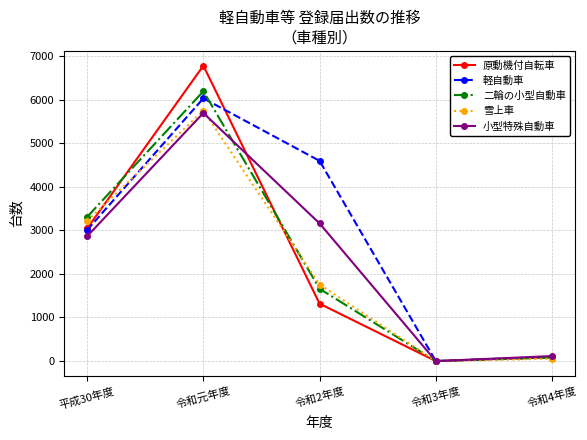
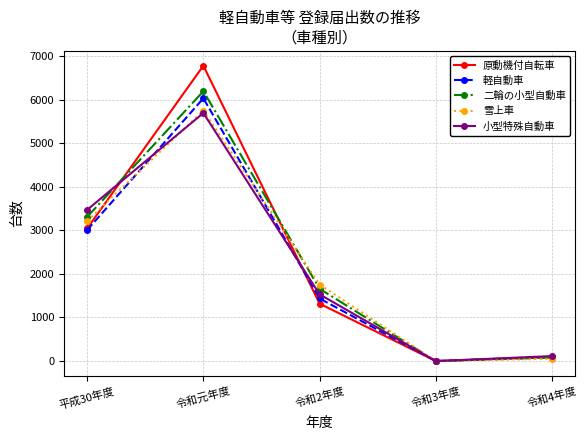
  {
    "原動機付自転車": {
      "令和元年度": 6800,
      "令和2年度": 1300
    },
    "軽自動車": {
      "令和元年度": 6000,
-     "令和2年度": 4600
+     "令和2年度": 1400
    },
    "二輪の小型自動車": {
      "平成30年度": 3300,
      "令和元年度": 6200,
      "令和2年度": 1700
    },
    "雪上車": {
      "平成30年度": 3200,
      "令和2年度": 1800
    },
    "小型特殊自動車": {
-     "平成30年度": 2900,
-     "令和2年度": 3200
+     "平成30年度": 3500,
+     "令和2年度": 1500
    }
  }
